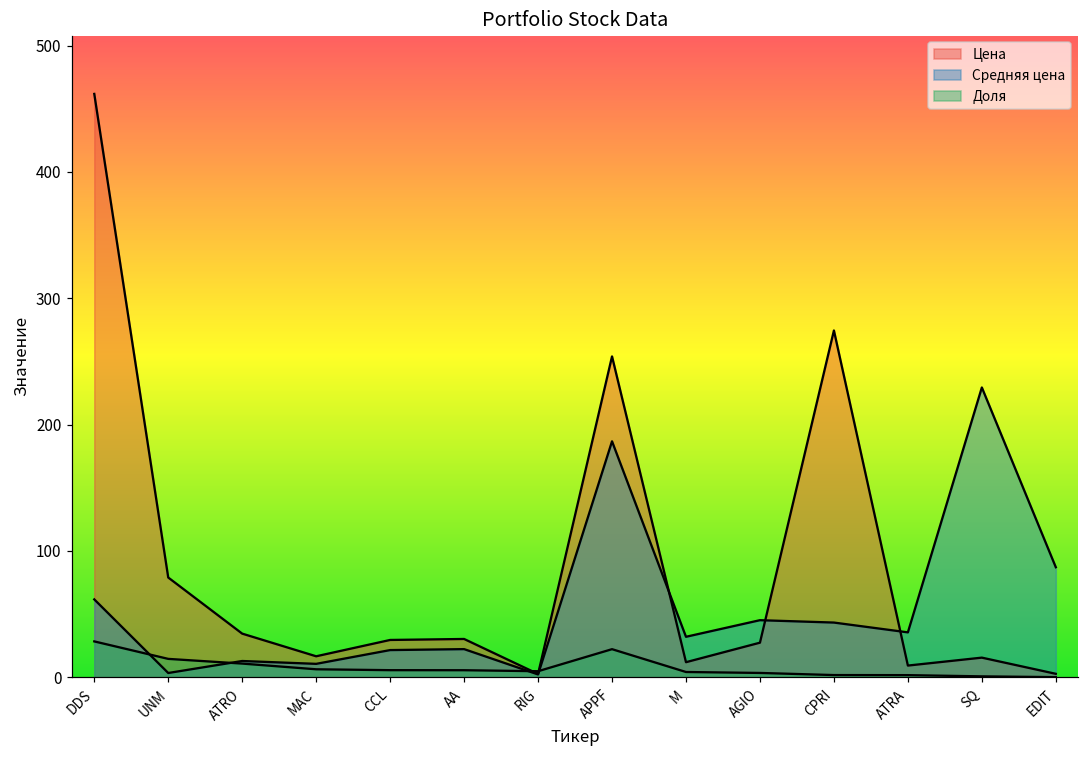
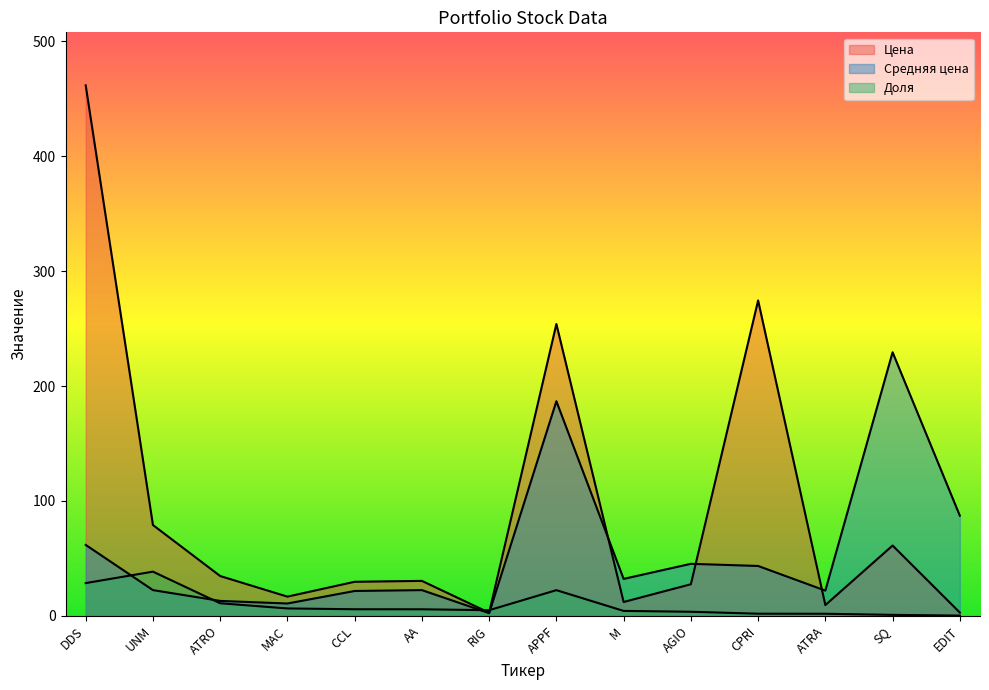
  {
    "Цена": {
      "DDS": 462,
      "UNM": 79,
      "ATRO": 35,
      "MAC": 17,
      "CCL": 30,
      "AA": 30,
      "APPF": 254,
      "M": 12,
      "AGIO": 27,
      "CPRI": 274,
      "ATRA": 9,
-     "SQ": 16,
+     "SQ": 61,
      "EDIT": 3
    },
    "Средняя цена": {
      "DDS": 62,
-     "UNM": 3,
+     "UNM": 22,
      "MAC": 11,
      "CCL": 22,
      "AA": 22,
      "APPF": 187,
      "M": 32,
      "AGIO": 45,
      "CPRI": 43,
-     "ATRA": 36,
+     "ATRA": 22,
      "SQ": 229,
      "EDIT": 87
    },
    "Доля": {
      "DDS": 28,
-     "UNM": 15,
+     "UNM": 38,
      "MAC": 6,
      "CCL": 6,
      "AA": 6,
      "APPF": 22,
      "M": 4,
      "AGIO": 3,
      "CPRI": 2,
      "ATRA": 2,
      "SQ": 1,
      "EDIT": 0
    }
  }
